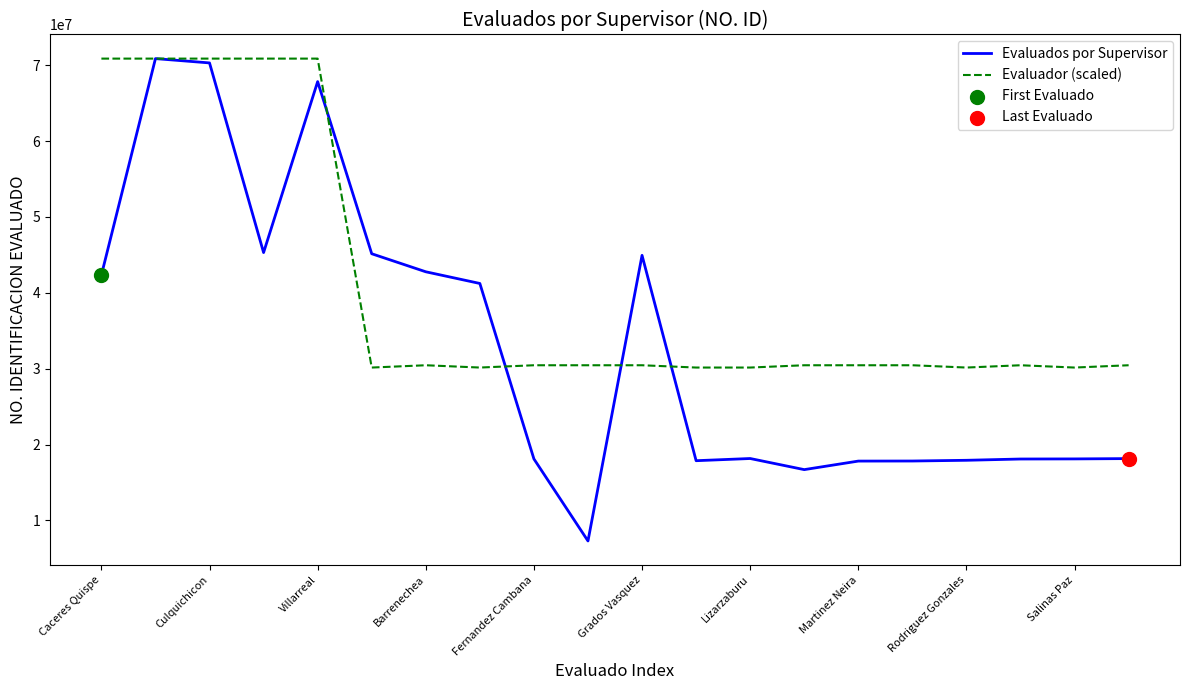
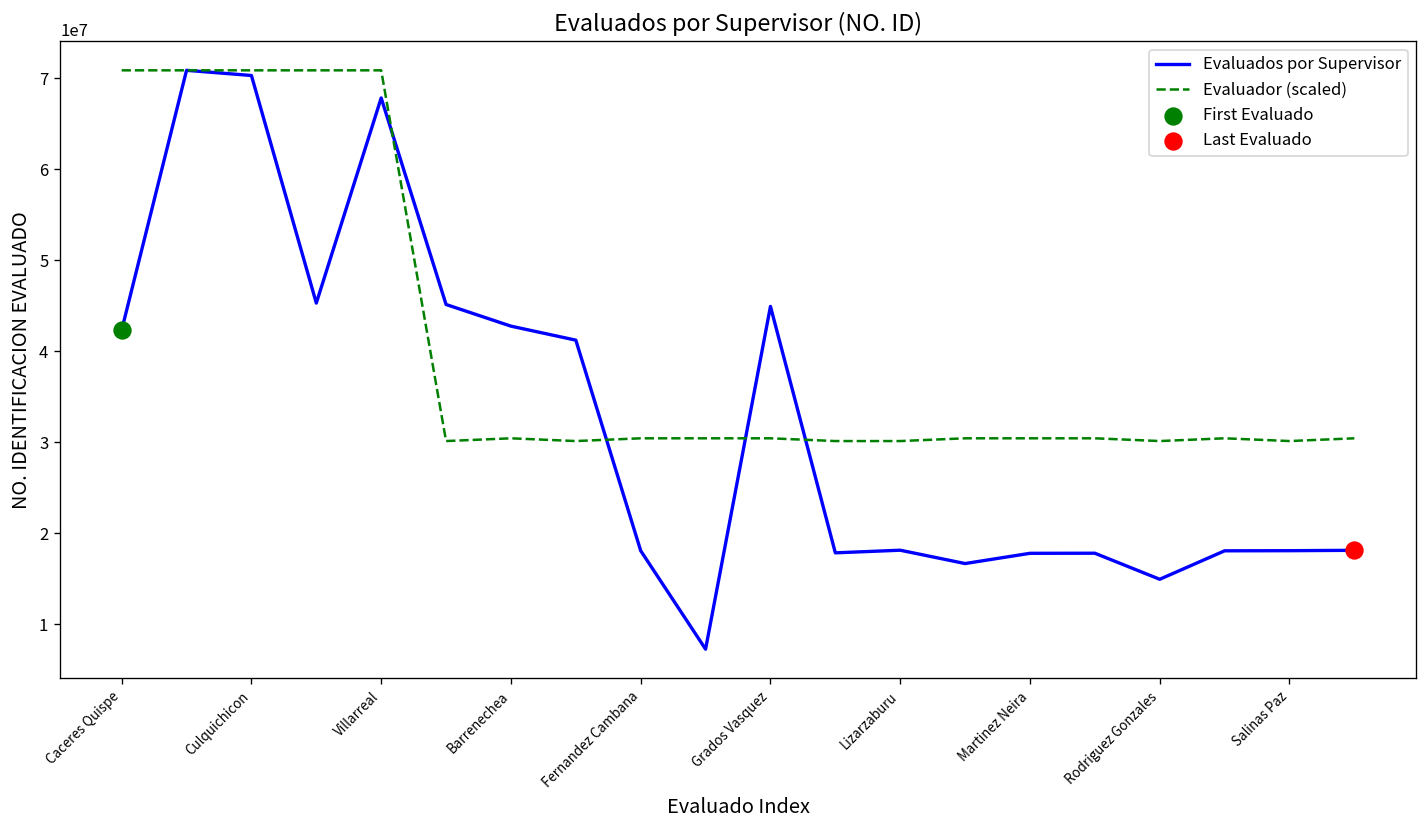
  {
    "Evaluados por Supervisor": {
      "Culquichicon": 70000000,
      "Villarreal": 68000000,
      "Barrenechea": 43000000,
      "Fernandez Cambana": 18000000,
      "Grados Vasquez": 45000000,
      "Lizarzaburu": 18000000,
      "Martinez Neira": 18000000,
-     "Rodriguez Gonzales": 18000000,
+     "Rodriguez Gonzales": 15000000,
      "Salinas Paz": 18000000
    }
  }
